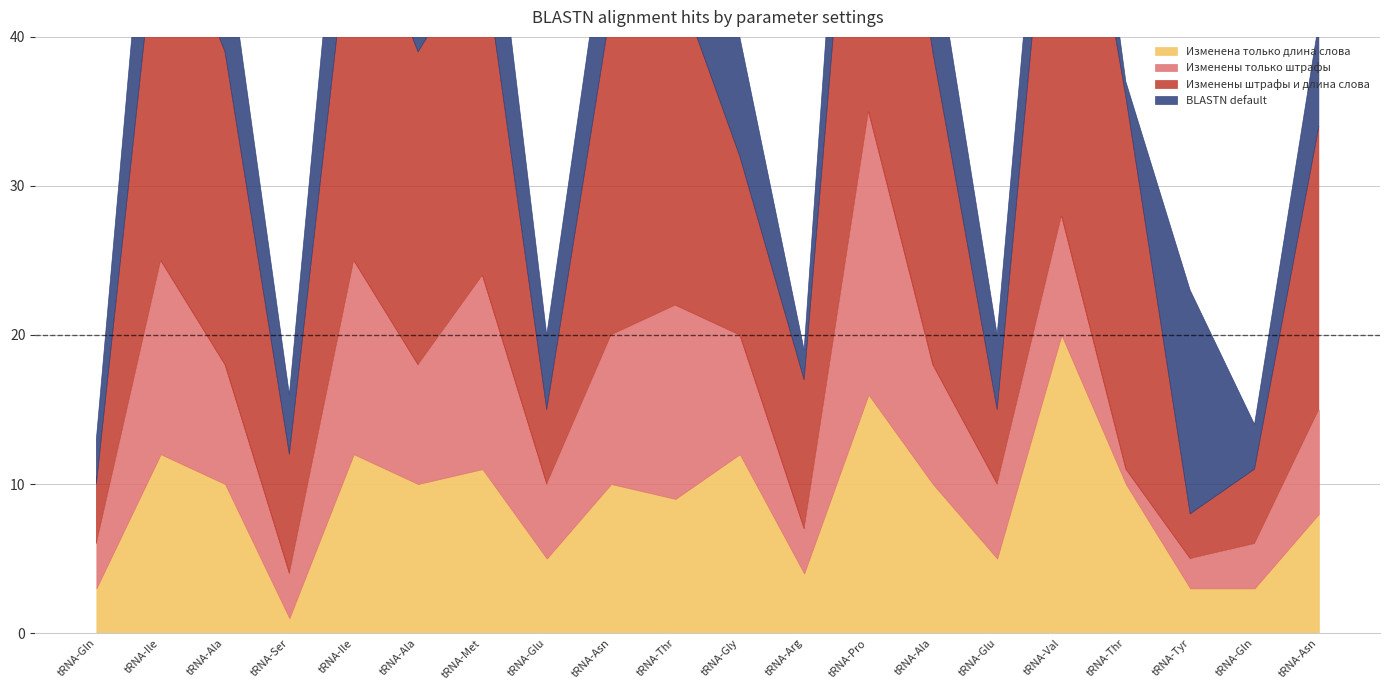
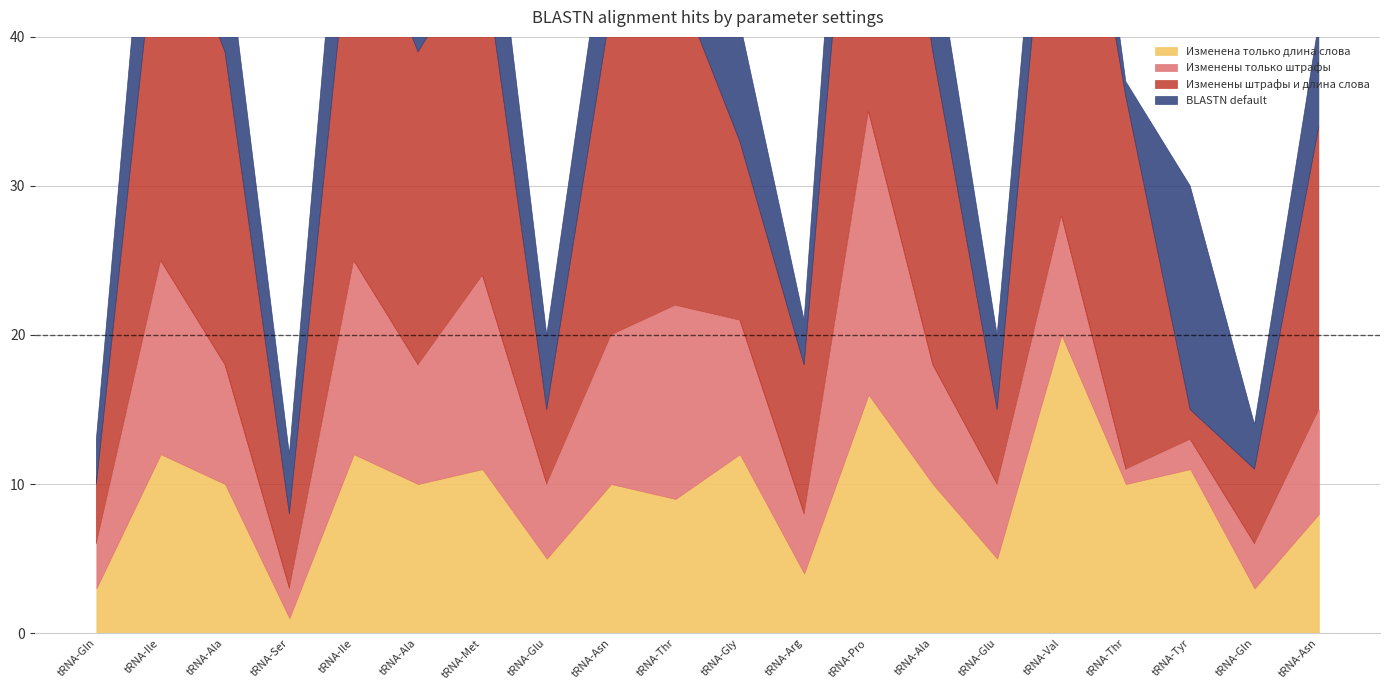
  {
    "Изменена только длина слова": {
      "tRNA-Ser": 1,
      "tRNA-Met": 11,
      "tRNA-Gly": 12,
      "tRNA-Arg": 4,
      "tRNA-Pro": 16,
      "tRNA-Val": 20,
-     "tRNA-Tyr": 3
+     "tRNA-Tyr": 11
    },
    "Изменены только штрафы": {
-     "tRNA-Ser": 3,
+     "tRNA-Ser": 2,
      "tRNA-Met": 13,
-     "tRNA-Gly": 8,
-     "tRNA-Arg": 3,
+     "tRNA-Gly": 9,
+     "tRNA-Arg": 4,
      "tRNA-Pro": 19,
      "tRNA-Val": 8,
      "tRNA-Tyr": 2
    },
    "Изменены штрафы и длина слова": {
-     "tRNA-Ser": 8,
+     "tRNA-Ser": 5,
      "tRNA-Gly": 12,
      "tRNA-Arg": 10,
-     "tRNA-Tyr": 3
+     "tRNA-Tyr": 2
    },
    "BLASTN default": {
      "tRNA-Ser": 4,
-     "tRNA-Arg": 2,
+     "tRNA-Arg": 3,
      "tRNA-Tyr": 15
    }
  }
